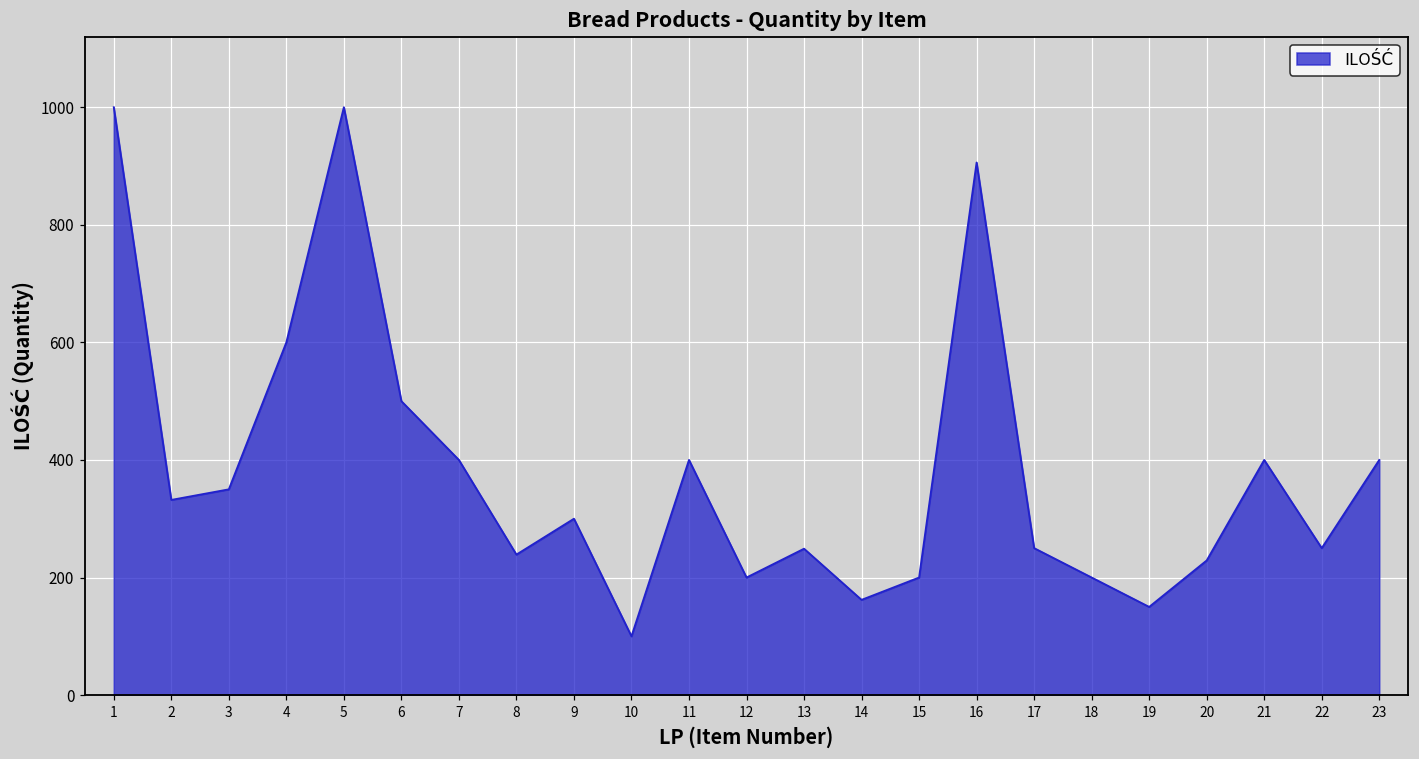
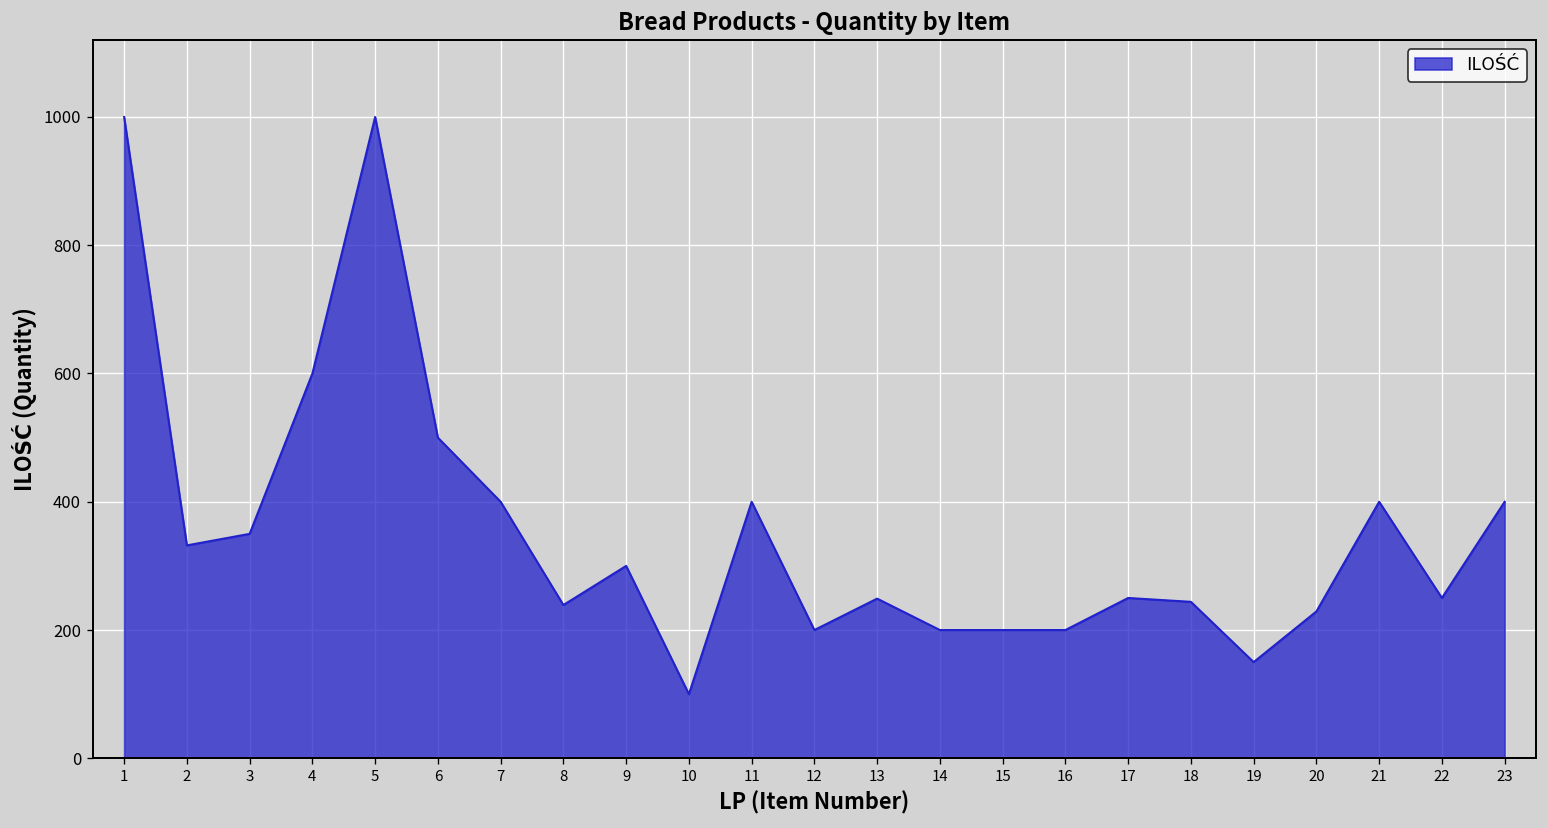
  {
    "1": 1000,
    "2": 330,
    "3": 350,
    "4": 600,
    "5": 1000,
    "6": 500,
    "7": 400,
    "8": 240,
    "9": 300,
    "10": 100,
    "11": 400,
    "12": 200,
    "13": 250,
-   "14": 160,
+   "14": 200,
    "15": 200,
-   "16": 910,
+   "16": 200,
    "17": 250,
-   "18": 200,
+   "18": 240,
    "19": 150,
    "20": 230,
    "21": 400,
    "22": 250,
    "23": 400
  }
